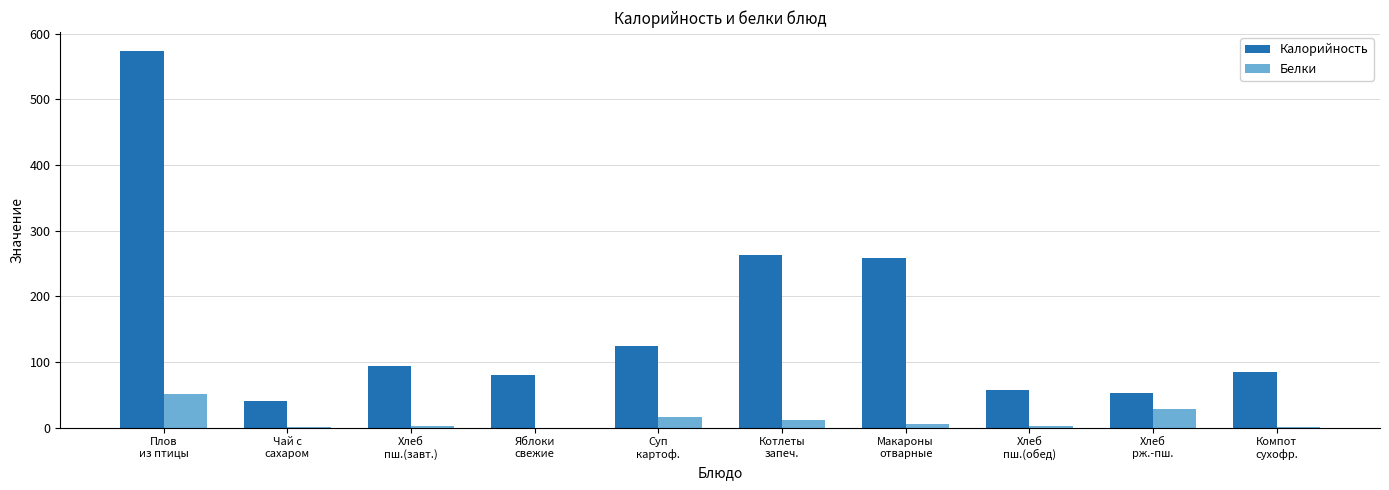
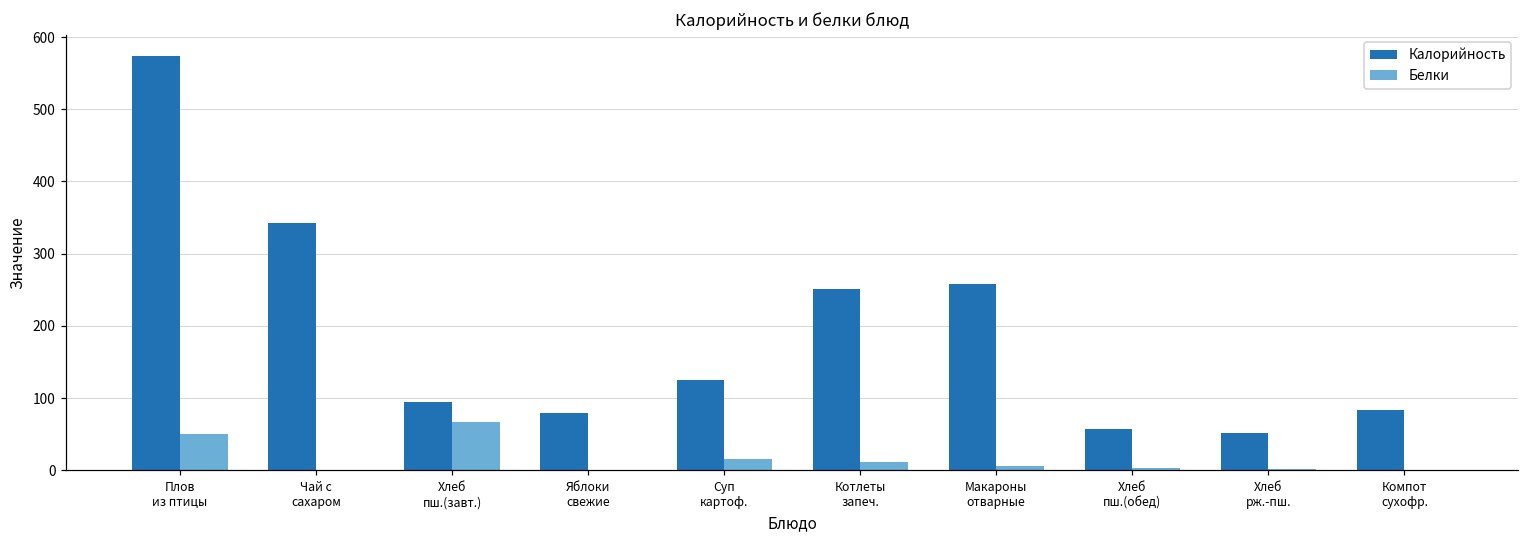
  {
    "Калорийность": {
      "Плов из птицы": 570,
-     "Чай с сахаром": 40,
+     "Чай с сахаром": 340,
      "Хлеб пш.(завт.)": 90,
      "Яблоки свежие": 80,
      "Суп картоф.": 120,
-     "Котлеты запеч.": 260,
+     "Котлеты запеч.": 250,
      "Макароны отварные": 260,
      "Хлеб пш.(обед)": 60,
      "Хлеб рж.-пш.": 50,
      "Компот сухофр.": 80
    },
    "Белки": {
      "Плов из птицы": 50,
-     "Хлеб пш.(завт.)": 0,
+     "Хлеб пш.(завт.)": 70,
      "Яблоки свежие": 0,
      "Суп картоф.": 20,
      "Котлеты запеч.": 10,
      "Макароны отварные": 10,
-     "Хлеб рж.-пш.": 30
+     "Хлеб рж.-пш.": 0
    }
  }
